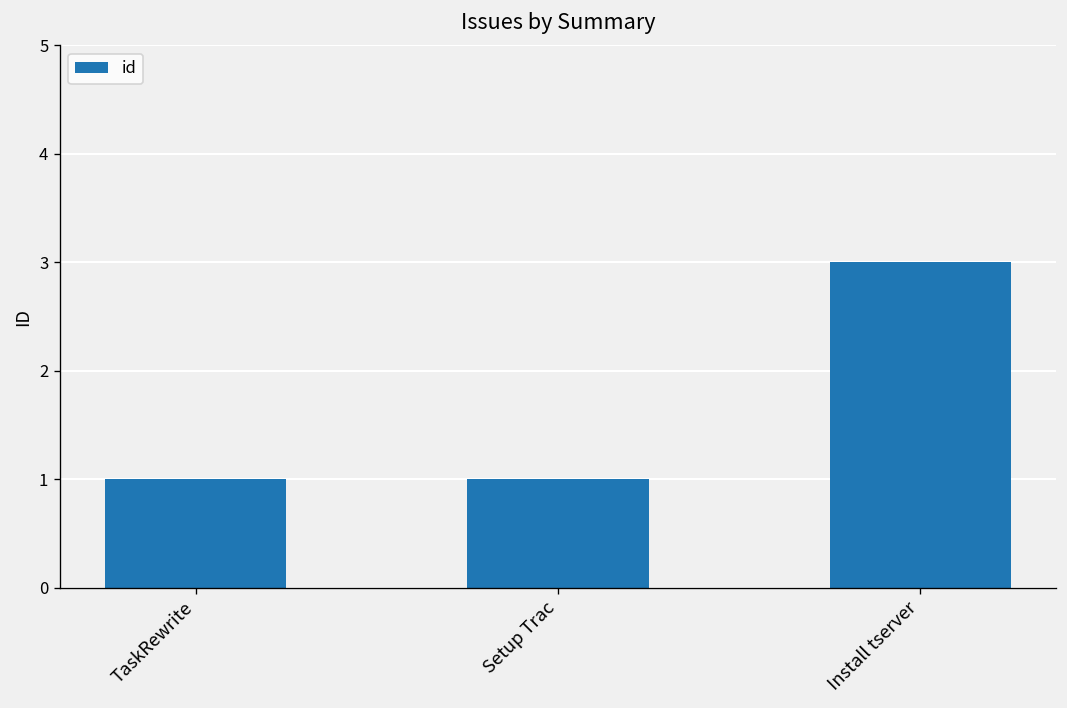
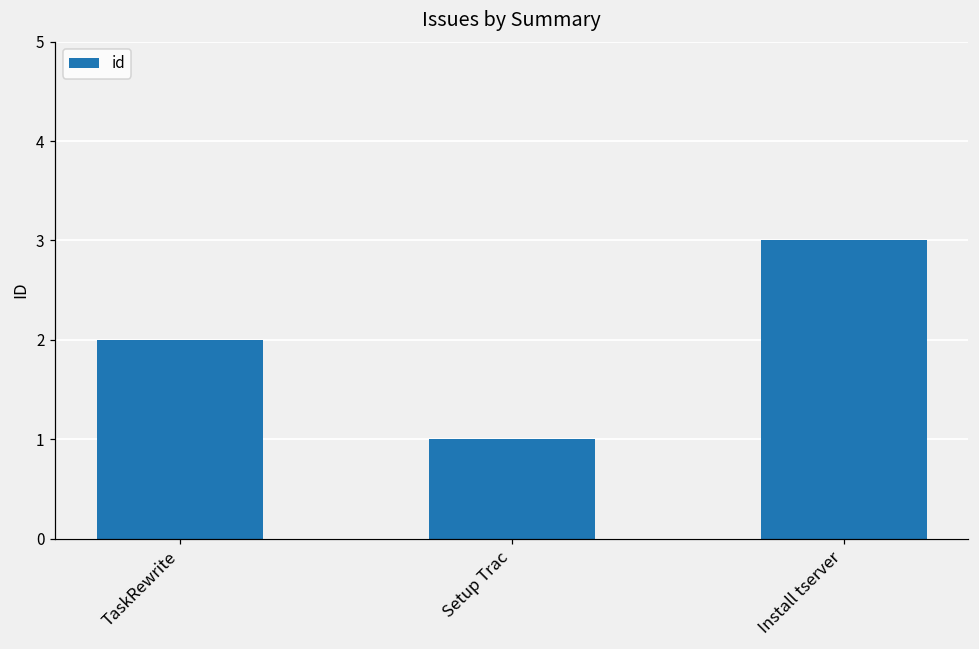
  {
-   "TaskRewrite": 1,
+   "TaskRewrite": 2,
    "Setup Trac": 1,
    "Install tserver": 3
  }
